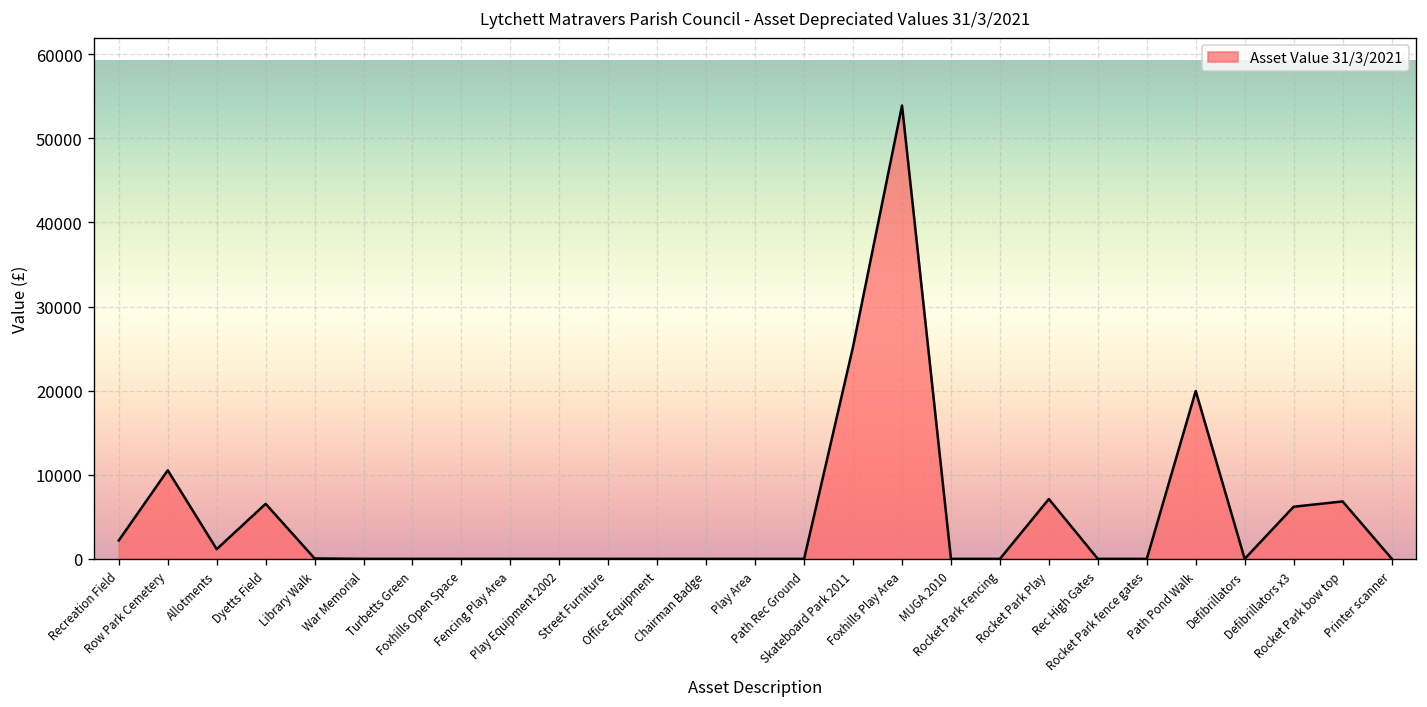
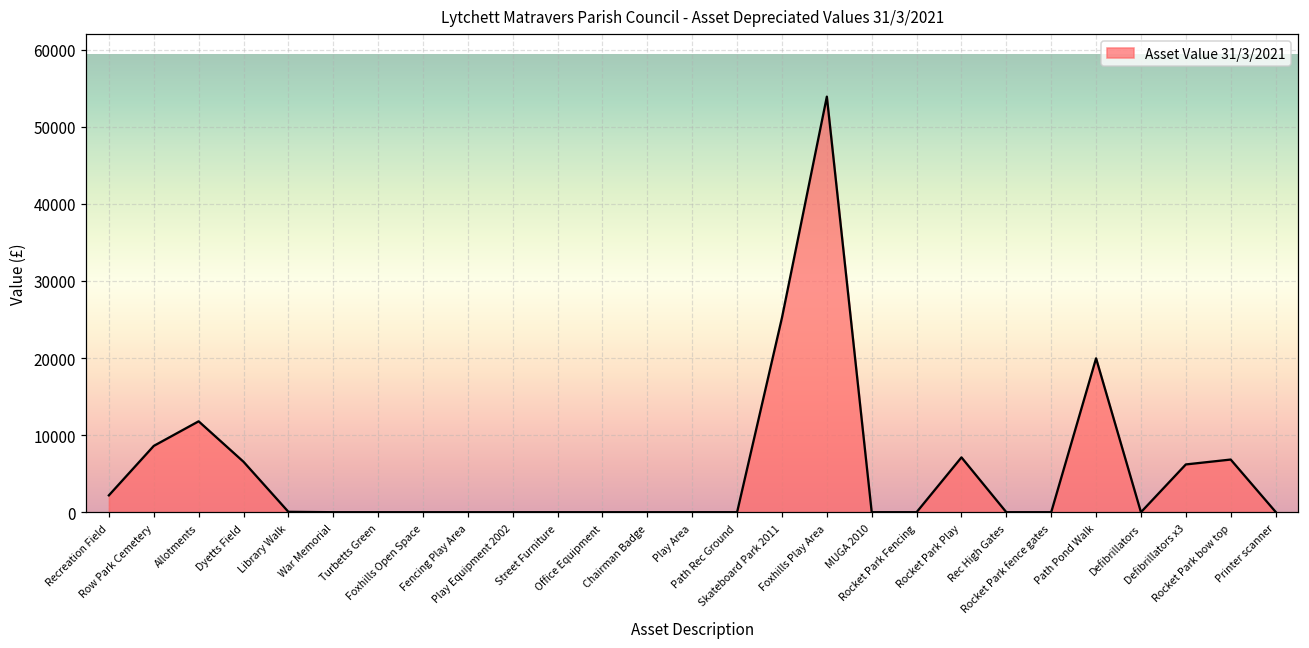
  {
    "Recreation Field": 2000,
-   "Row Park Cemetery": 11000,
-   "Allotments": 1000,
+   "Row Park Cemetery": 9000,
+   "Allotments": 12000,
    "Dyetts Field": 7000,
    "Library Walk": 0,
    "War Memorial": 0,
    "Turbetts Green": 0,
    "Foxhills Open Space": 0,
    "Fencing Play Area": 0,
    "Play Equipment 2002": 0,
    "Street Furniture": 0,
    "Office Equipment": 0,
    "Chairman Badge": 0,
    "Play Area": 0,
    "Path Rec Ground": 0,
    "Skateboard Park 2011": 25000,
    "Foxhills Play Area": 54000,
    "MUGA 2010": 0,
    "Rocket Park Fencing": 0,
    "Rocket Park Play": 7000,
    "Rec High Gates": 0,
    "Rocket Park fence gates": 0,
    "Path Pond Walk": 20000,
    "Defibrillators": 0,
    "Defibrillators x3": 6000,
    "Rocket Park bow top": 7000,
    "Printer scanner": 0
  }
